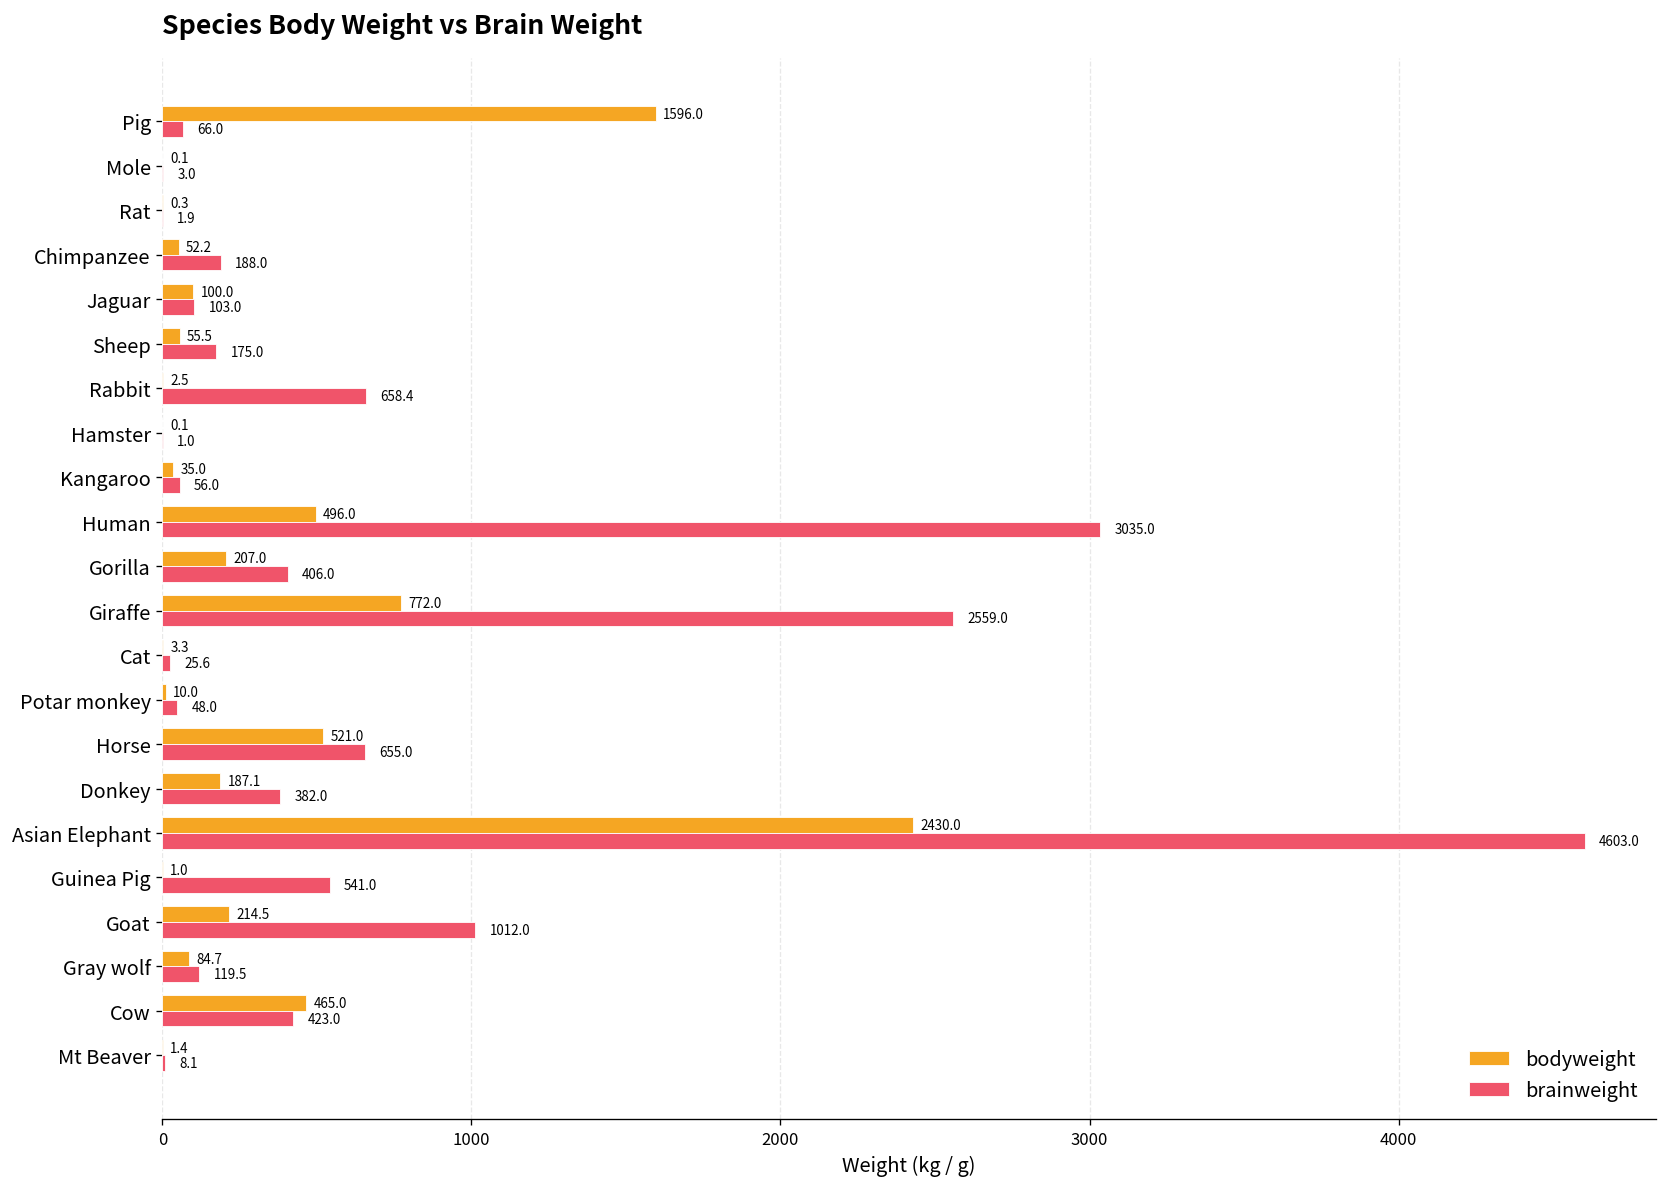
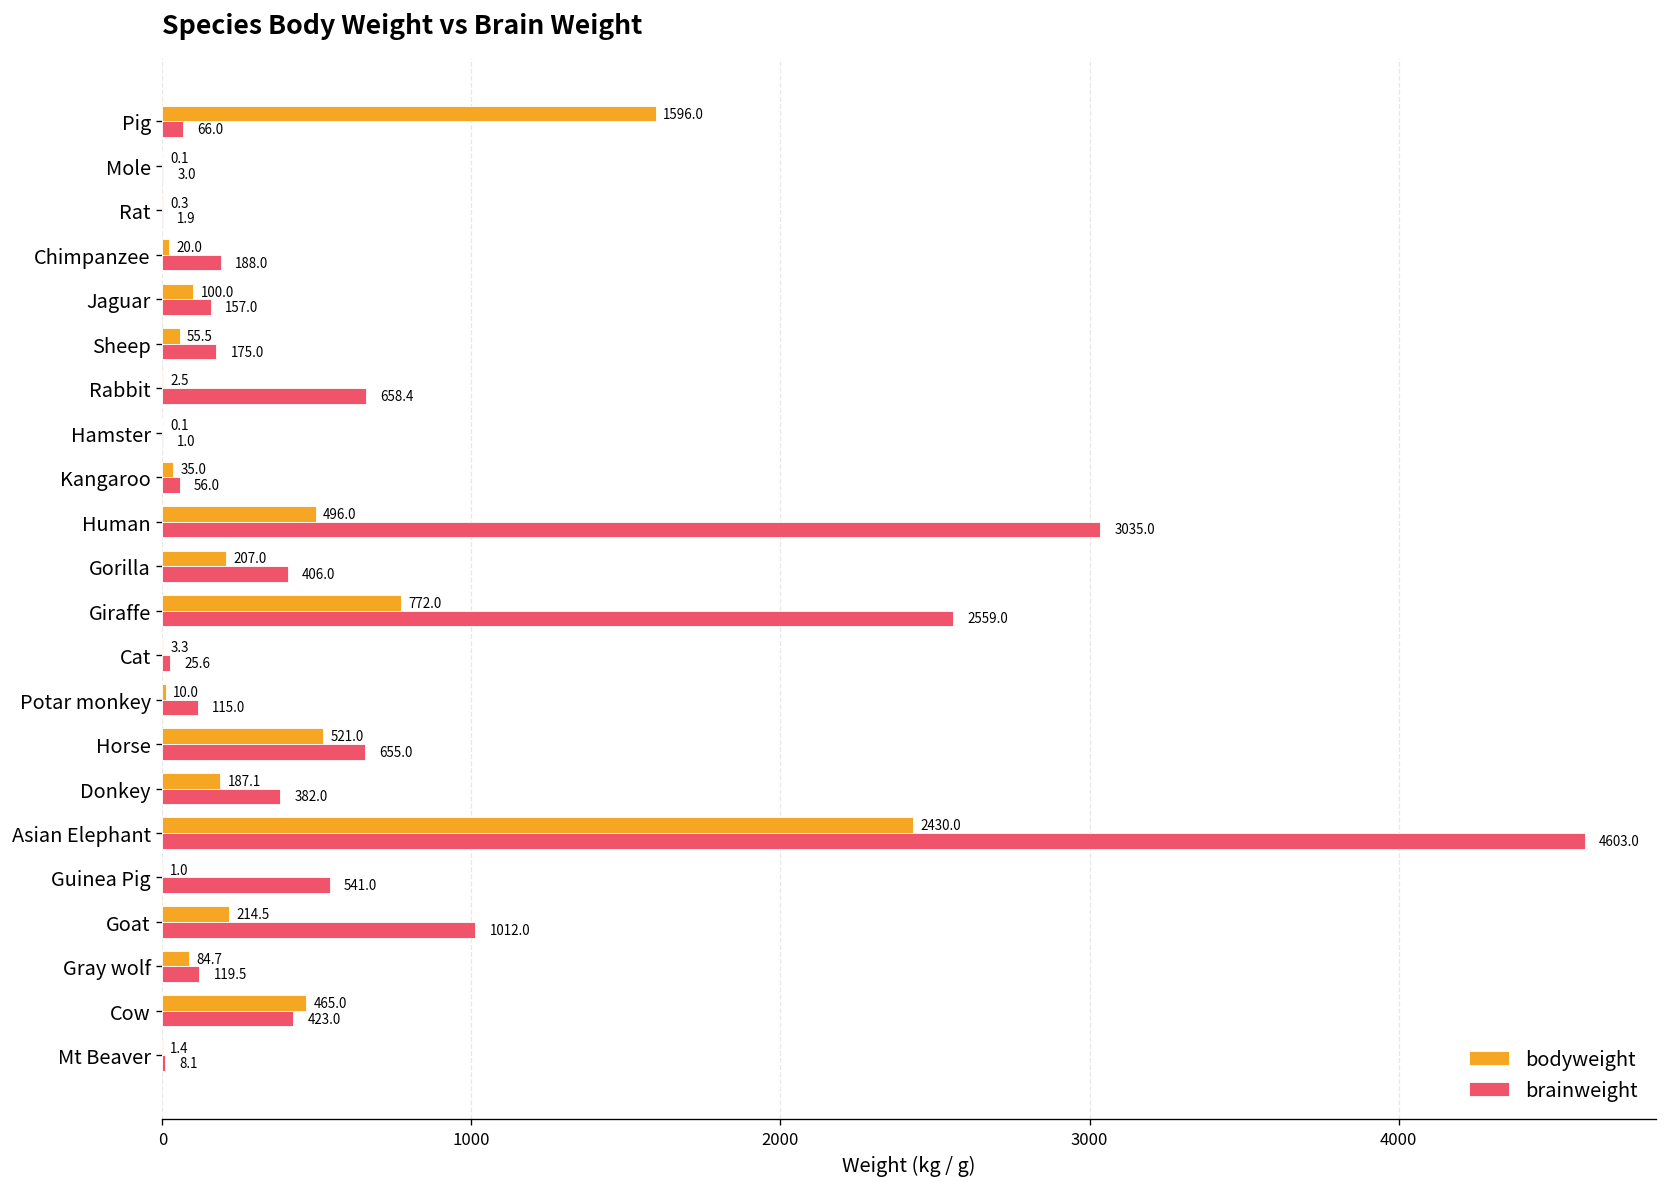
  {
    "bodyweight": {
      "Pig": 1596.0,
      "Mole": 0.1,
      "Rat": 0.3,
-     "Chimpanzee": 52.2,
+     "Chimpanzee": 20.0,
      "Jaguar": 100.0,
      "Sheep": 55.5,
      "Rabbit": 2.5,
      "Hamster": 0.1,
      "Kangaroo": 35.0,
      "Human": 496.0,
      "Gorilla": 207.0,
      "Giraffe": 772.0,
      "Cat": 3.3,
      "Potar monkey": 10.0,
      "Horse": 521.0,
      "Donkey": 187.1,
      "Asian Elephant": 2430.0,
      "Guinea Pig": 1.0,
      "Goat": 214.5,
      "Gray wolf": 84.7,
      "Cow": 465.0,
      "Mt Beaver": 1.4
    },
    "brainweight": {
      "Pig": 66.0,
      "Mole": 3.0,
      "Rat": 1.9,
      "Chimpanzee": 188.0,
-     "Jaguar": 103.0,
+     "Jaguar": 157.0,
      "Sheep": 175.0,
      "Rabbit": 658.4,
      "Hamster": 1.0,
      "Kangaroo": 56.0,
      "Human": 3035.0,
      "Gorilla": 406.0,
      "Giraffe": 2559.0,
      "Cat": 25.6,
-     "Potar monkey": 48.0,
+     "Potar monkey": 115.0,
      "Horse": 655.0,
      "Donkey": 382.0,
      "Asian Elephant": 4603.0,
      "Guinea Pig": 541.0,
      "Goat": 1012.0,
      "Gray wolf": 119.5,
      "Cow": 423.0,
      "Mt Beaver": 8.1
    }
  }
